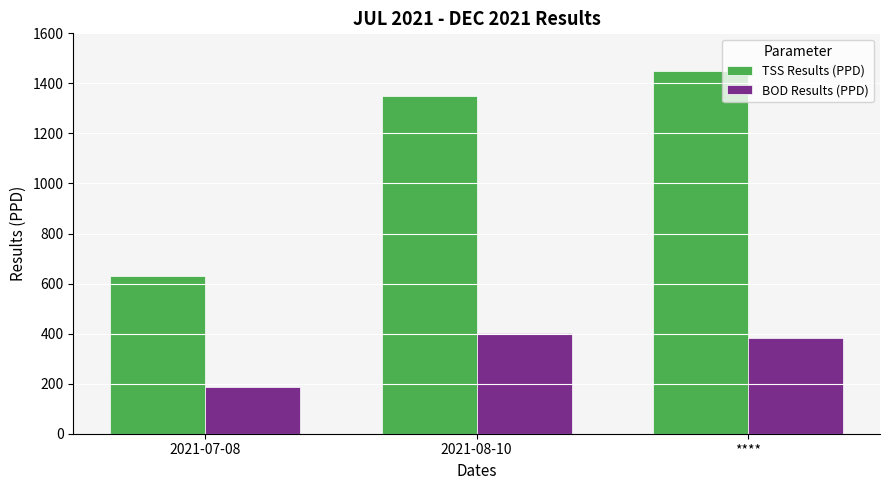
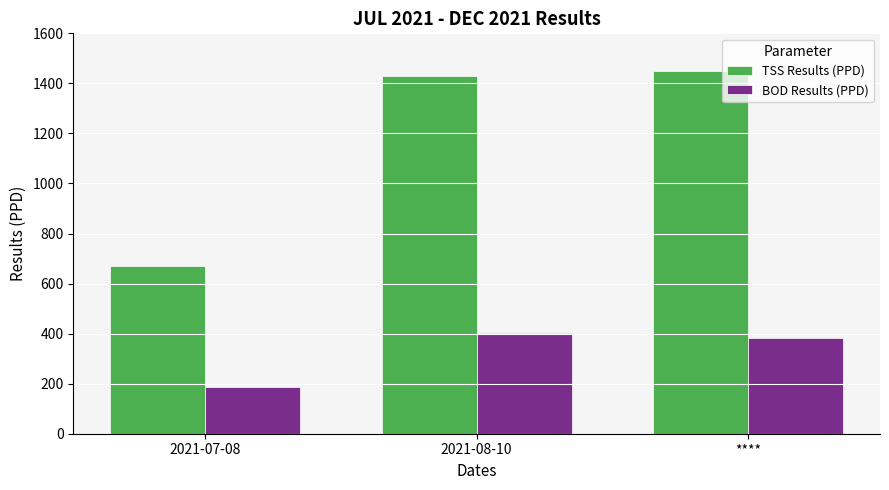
  {
    "TSS Results (PPD)": {
-     "2021-07-08": 630,
-     "2021-08-10": 1350,
+     "2021-07-08": 670,
+     "2021-08-10": 1430,
      "****": 1450
    },
    "BOD Results (PPD)": {
      "2021-07-08": 190,
      "2021-08-10": 400,
      "****": 380
    }
  }
